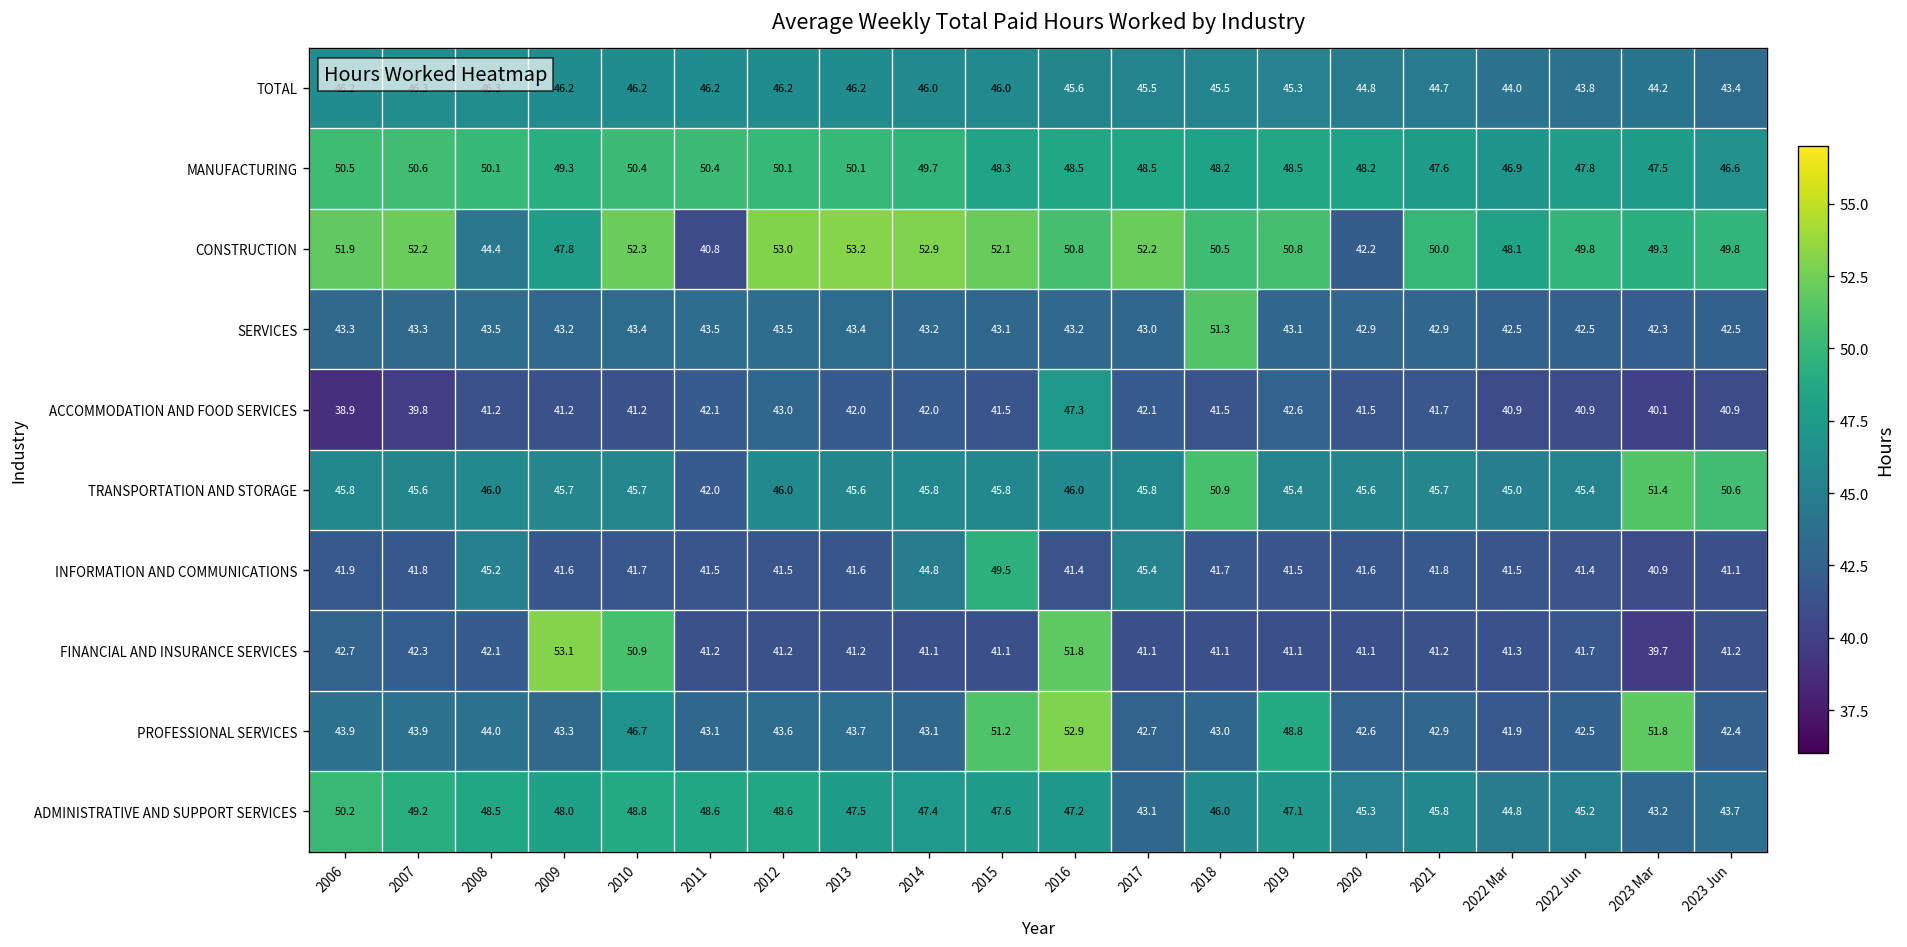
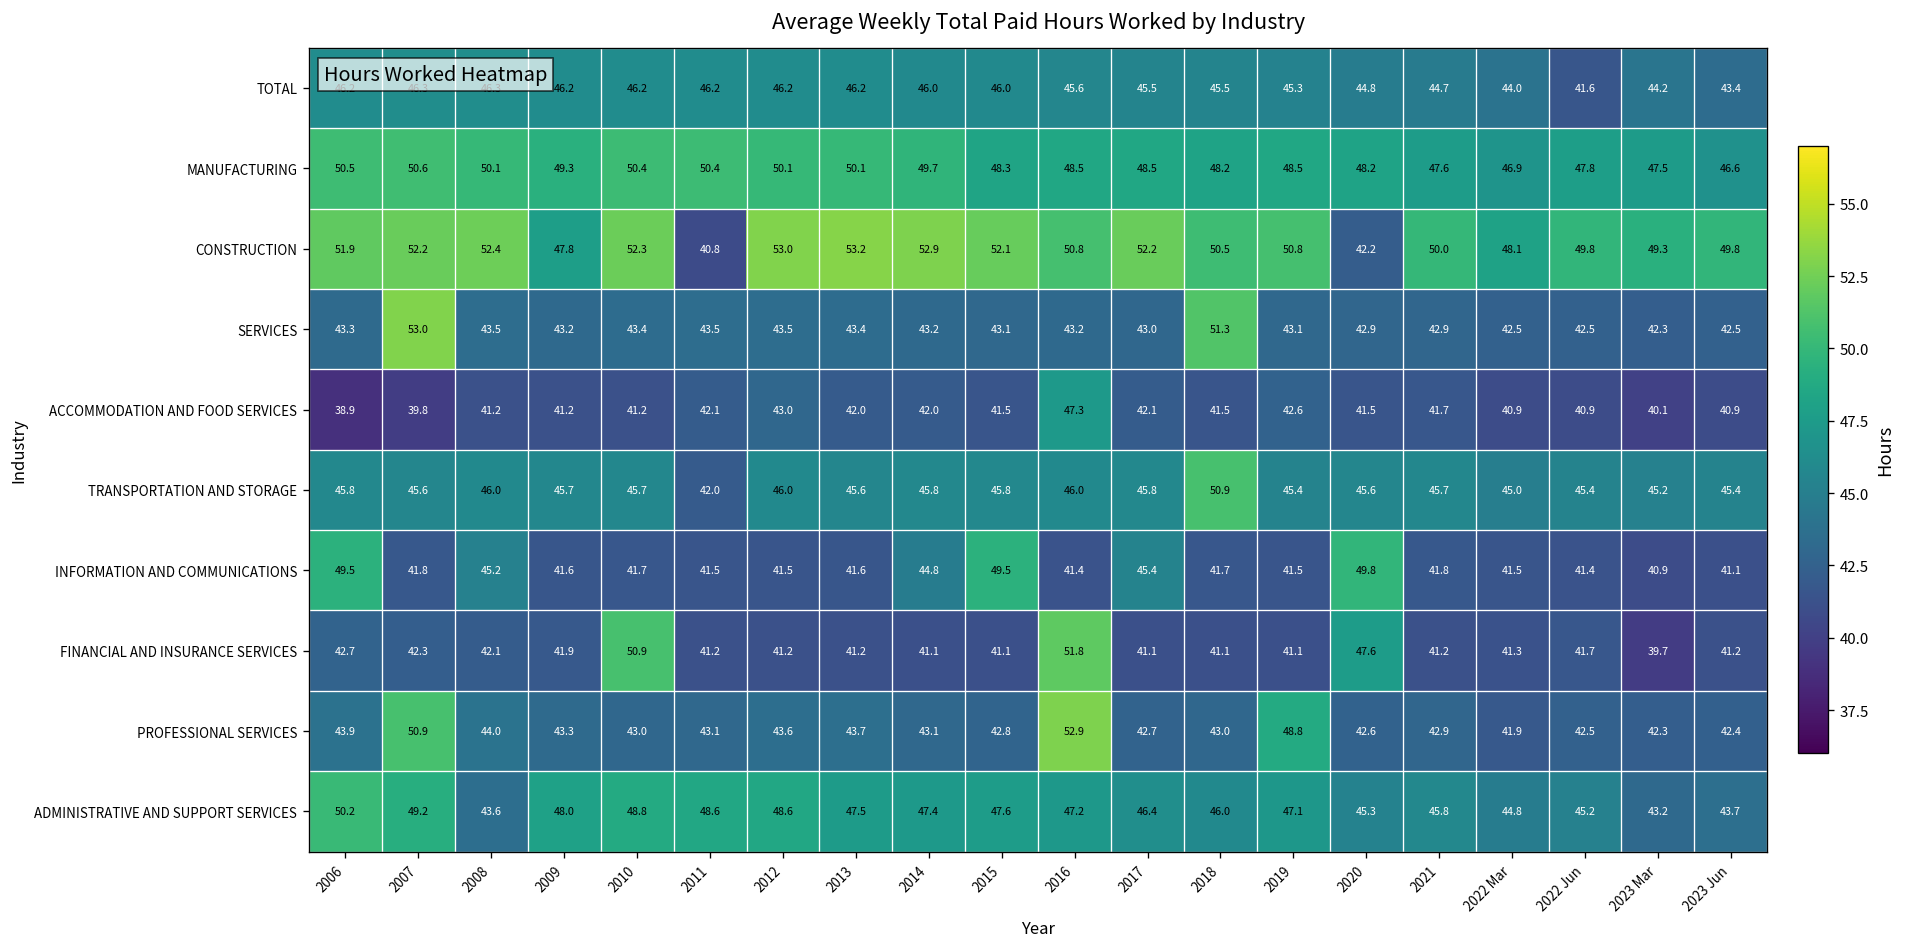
  {
    "TOTAL": {
      "2009": 46.2,
      "2010": 46.2,
      "2011": 46.2,
      "2012": 46.2,
      "2013": 46.2,
      "2014": 46.0,
      "2015": 46.0,
      "2016": 45.6,
      "2017": 45.5,
      "2018": 45.5,
      "2019": 45.3,
      "2020": 44.8,
      "2021": 44.7,
      "2022 Mar": 44.0,
-     "2022 Jun": 43.8,
+     "2022 Jun": 41.6,
      "2023 Mar": 44.2,
      "2023 Jun": 43.4
    },
    "MANUFACTURING": {
      "2006": 50.5,
      "2007": 50.6,
      "2008": 50.1,
      "2009": 49.3,
      "2010": 50.4,
      "2011": 50.4,
      "2012": 50.1,
      "2013": 50.1,
      "2014": 49.7,
      "2015": 48.3,
      "2016": 48.5,
      "2017": 48.5,
      "2018": 48.2,
      "2019": 48.5,
      "2020": 48.2,
      "2021": 47.6,
      "2022 Mar": 46.9,
      "2022 Jun": 47.8,
      "2023 Mar": 47.5,
      "2023 Jun": 46.6
    },
    "CONSTRUCTION": {
      "2006": 51.9,
      "2007": 52.2,
-     "2008": 44.4,
+     "2008": 52.4,
      "2009": 47.8,
      "2010": 52.3,
      "2011": 40.8,
      "2012": 53.0,
      "2013": 53.2,
      "2014": 52.9,
      "2015": 52.1,
      "2016": 50.8,
      "2017": 52.2,
      "2018": 50.5,
      "2019": 50.8,
      "2020": 42.2,
      "2021": 50.0,
      "2022 Mar": 48.1,
      "2022 Jun": 49.8,
      "2023 Mar": 49.3,
      "2023 Jun": 49.8
    },
    "SERVICES": {
      "2006": 43.3,
-     "2007": 43.3,
+     "2007": 53.0,
      "2008": 43.5,
      "2009": 43.2,
      "2010": 43.4,
      "2011": 43.5,
      "2012": 43.5,
      "2013": 43.4,
      "2014": 43.2,
      "2015": 43.1,
      "2016": 43.2,
      "2017": 43.0,
      "2018": 51.3,
      "2019": 43.1,
      "2020": 42.9,
      "2021": 42.9,
      "2022 Mar": 42.5,
      "2022 Jun": 42.5,
      "2023 Mar": 42.3,
      "2023 Jun": 42.5
    },
    "ACCOMMODATION AND FOOD SERVICES": {
      "2006": 38.9,
      "2007": 39.8,
      "2008": 41.2,
      "2009": 41.2,
      "2010": 41.2,
      "2011": 42.1,
      "2012": 43.0,
      "2013": 42.0,
      "2014": 42.0,
      "2015": 41.5,
      "2016": 47.3,
      "2017": 42.1,
      "2018": 41.5,
      "2019": 42.6,
      "2020": 41.5,
      "2021": 41.7,
      "2022 Mar": 40.9,
      "2022 Jun": 40.9,
      "2023 Mar": 40.1,
      "2023 Jun": 40.9
    },
    "TRANSPORTATION AND STORAGE": {
      "2006": 45.8,
      "2007": 45.6,
      "2008": 46.0,
      "2009": 45.7,
      "2010": 45.7,
      "2011": 42.0,
      "2012": 46.0,
      "2013": 45.6,
      "2014": 45.8,
      "2015": 45.8,
      "2016": 46.0,
      "2017": 45.8,
      "2018": 50.9,
      "2019": 45.4,
      "2020": 45.6,
      "2021": 45.7,
      "2022 Mar": 45.0,
      "2022 Jun": 45.4,
-     "2023 Mar": 51.4,
-     "2023 Jun": 50.6
+     "2023 Mar": 45.2,
+     "2023 Jun": 45.4
    },
    "INFORMATION AND COMMUNICATIONS": {
-     "2006": 41.9,
+     "2006": 49.5,
      "2007": 41.8,
      "2008": 45.2,
      "2009": 41.6,
      "2010": 41.7,
      "2011": 41.5,
      "2012": 41.5,
      "2013": 41.6,
      "2014": 44.8,
      "2015": 49.5,
      "2016": 41.4,
      "2017": 45.4,
      "2018": 41.7,
      "2019": 41.5,
-     "2020": 41.6,
+     "2020": 49.8,
      "2021": 41.8,
      "2022 Mar": 41.5,
      "2022 Jun": 41.4,
      "2023 Mar": 40.9,
      "2023 Jun": 41.1
    },
    "FINANCIAL AND INSURANCE SERVICES": {
      "2006": 42.7,
      "2007": 42.3,
      "2008": 42.1,
-     "2009": 53.1,
+     "2009": 41.9,
      "2010": 50.9,
      "2011": 41.2,
      "2012": 41.2,
      "2013": 41.2,
      "2014": 41.1,
      "2015": 41.1,
      "2016": 51.8,
      "2017": 41.1,
      "2018": 41.1,
      "2019": 41.1,
-     "2020": 41.1,
+     "2020": 47.6,
      "2021": 41.2,
      "2022 Mar": 41.3,
      "2022 Jun": 41.7,
      "2023 Mar": 39.7,
      "2023 Jun": 41.2
    },
    "PROFESSIONAL SERVICES": {
      "2006": 43.9,
-     "2007": 43.9,
+     "2007": 50.9,
      "2008": 44.0,
      "2009": 43.3,
-     "2010": 46.7,
+     "2010": 43.0,
      "2011": 43.1,
      "2012": 43.6,
      "2013": 43.7,
      "2014": 43.1,
-     "2015": 51.2,
+     "2015": 42.8,
      "2016": 52.9,
      "2017": 42.7,
      "2018": 43.0,
      "2019": 48.8,
      "2020": 42.6,
      "2021": 42.9,
      "2022 Mar": 41.9,
      "2022 Jun": 42.5,
-     "2023 Mar": 51.8,
+     "2023 Mar": 42.3,
      "2023 Jun": 42.4
    },
    "ADMINISTRATIVE AND SUPPORT SERVICES": {
      "2006": 50.2,
      "2007": 49.2,
-     "2008": 48.5,
+     "2008": 43.6,
      "2009": 48.0,
      "2010": 48.8,
      "2011": 48.6,
      "2012": 48.6,
      "2013": 47.5,
      "2014": 47.4,
      "2015": 47.6,
      "2016": 47.2,
-     "2017": 43.1,
+     "2017": 46.4,
      "2018": 46.0,
      "2019": 47.1,
      "2020": 45.3,
      "2021": 45.8,
      "2022 Mar": 44.8,
      "2022 Jun": 45.2,
      "2023 Mar": 43.2,
      "2023 Jun": 43.7
    }
  }
